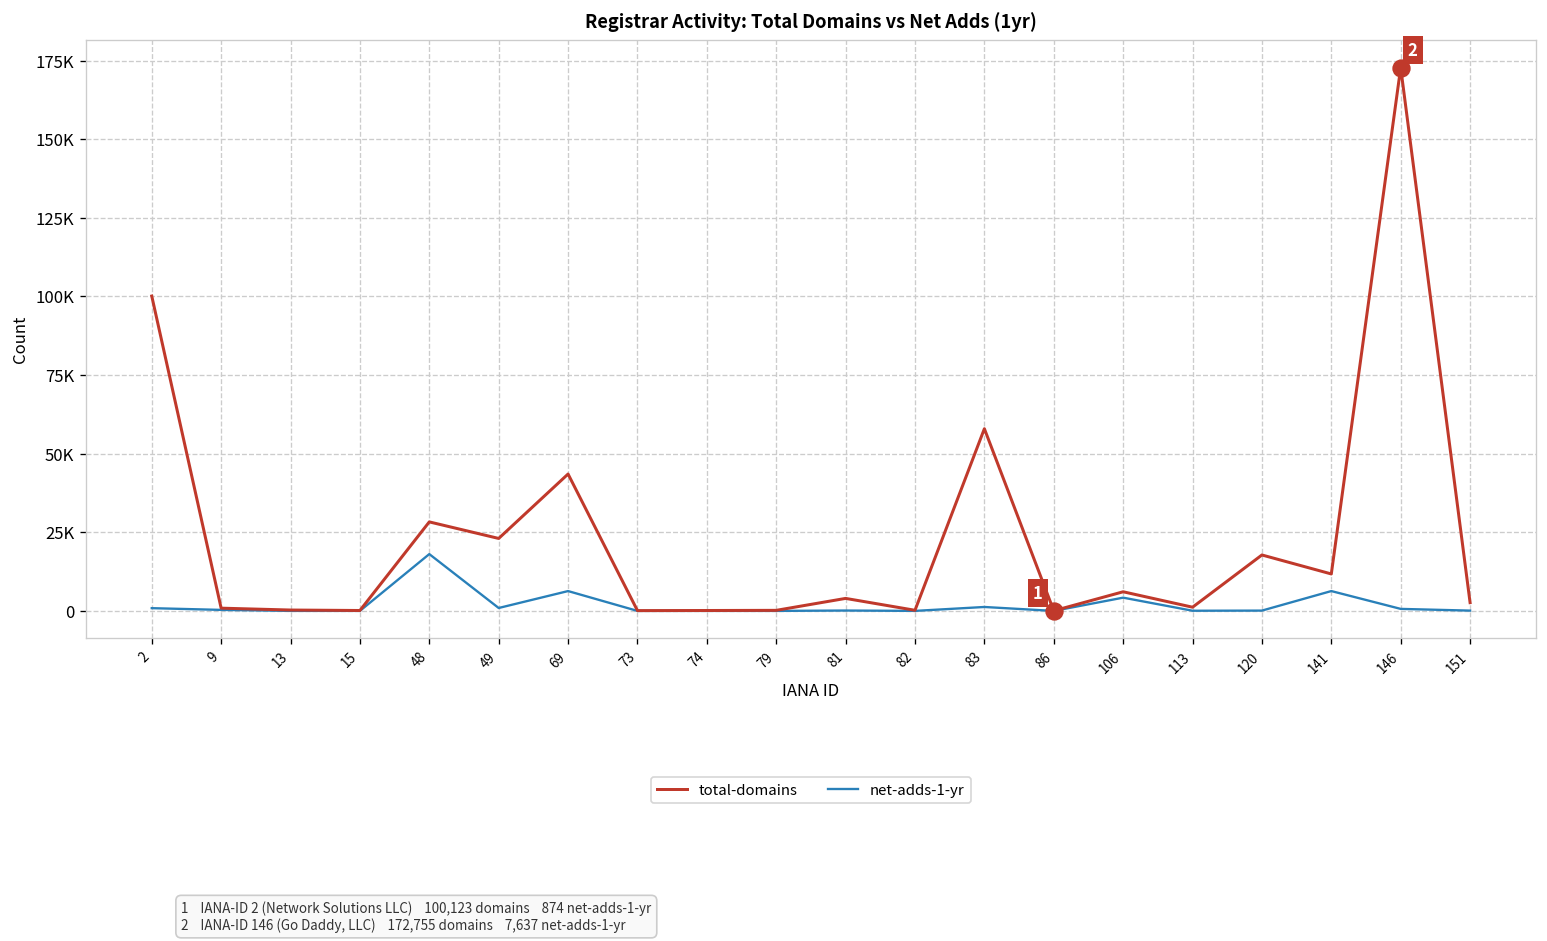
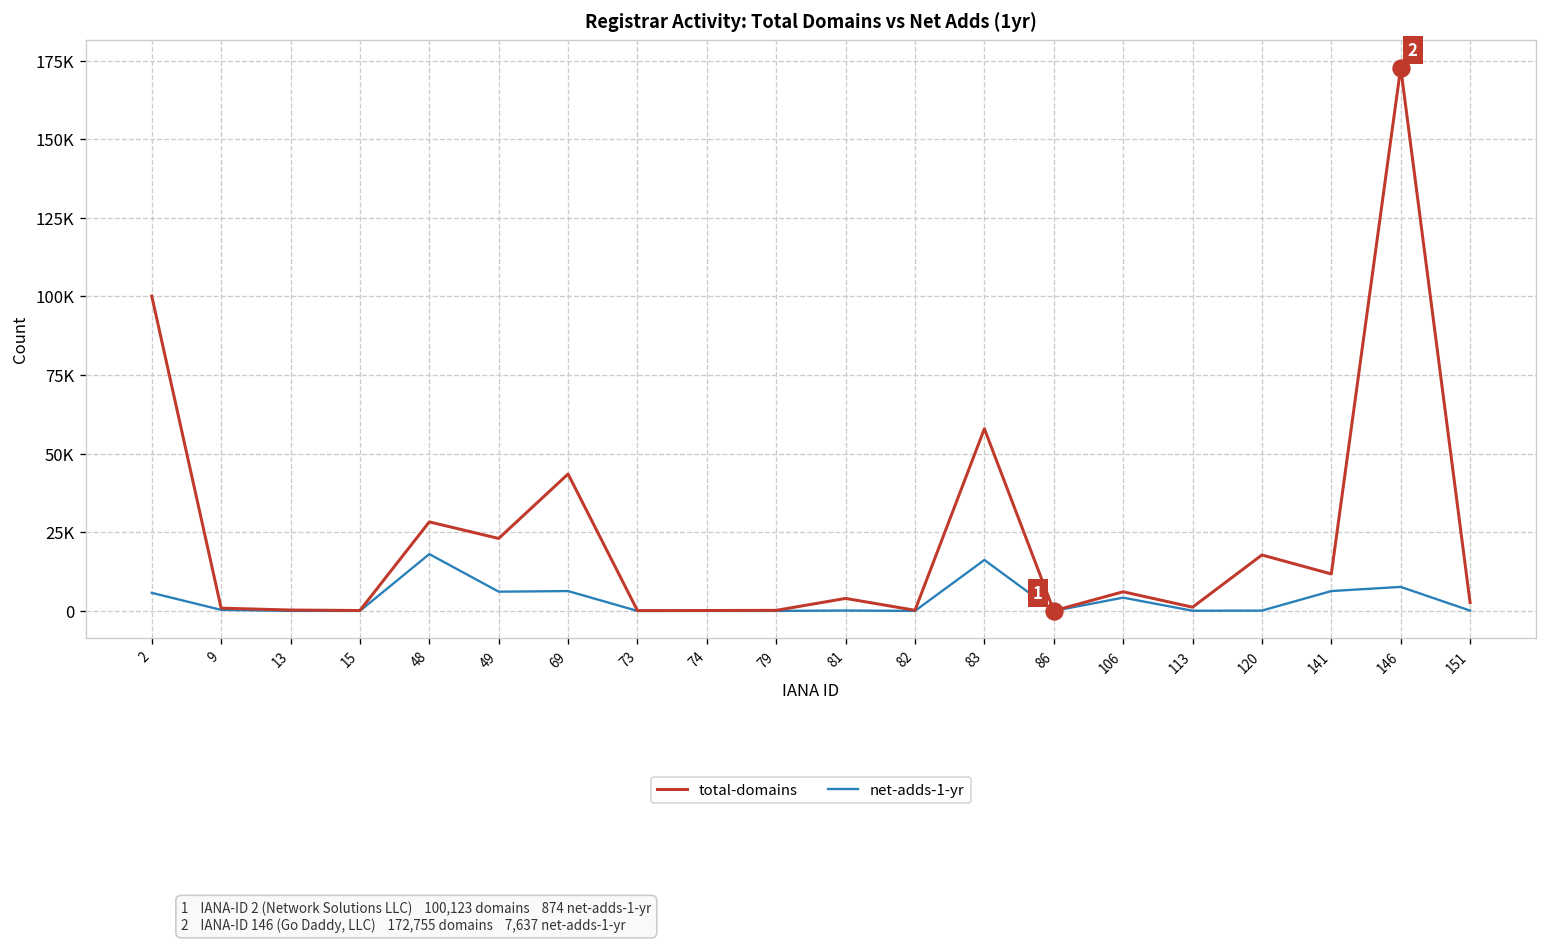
  {
    "net-adds-1-yr": {
-     "2": 1000,
+     "2": 6000,
      "48": 18000,
-     "49": 1000,
+     "49": 6000,
      "69": 6000,
      "81": 0,
-     "83": 1000,
+     "83": 16000,
      "106": 4000,
      "113": 0,
      "120": 0,
      "141": 6000,
-     "146": 1000,
+     "146": 8000,
      "151": 0
    }
  }
